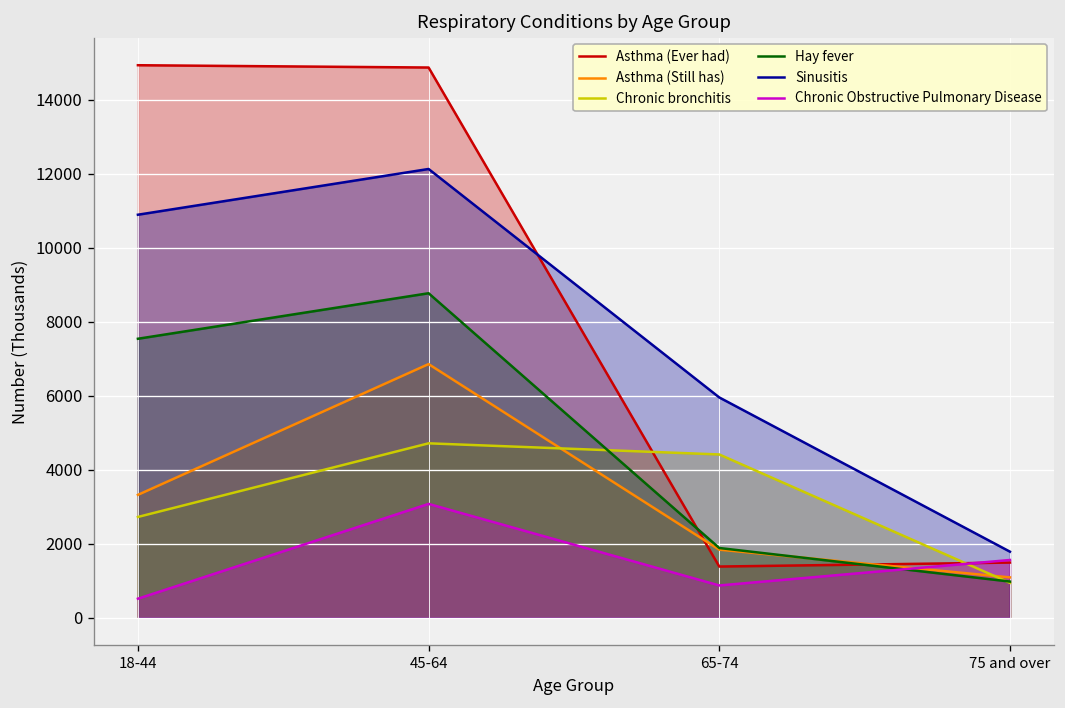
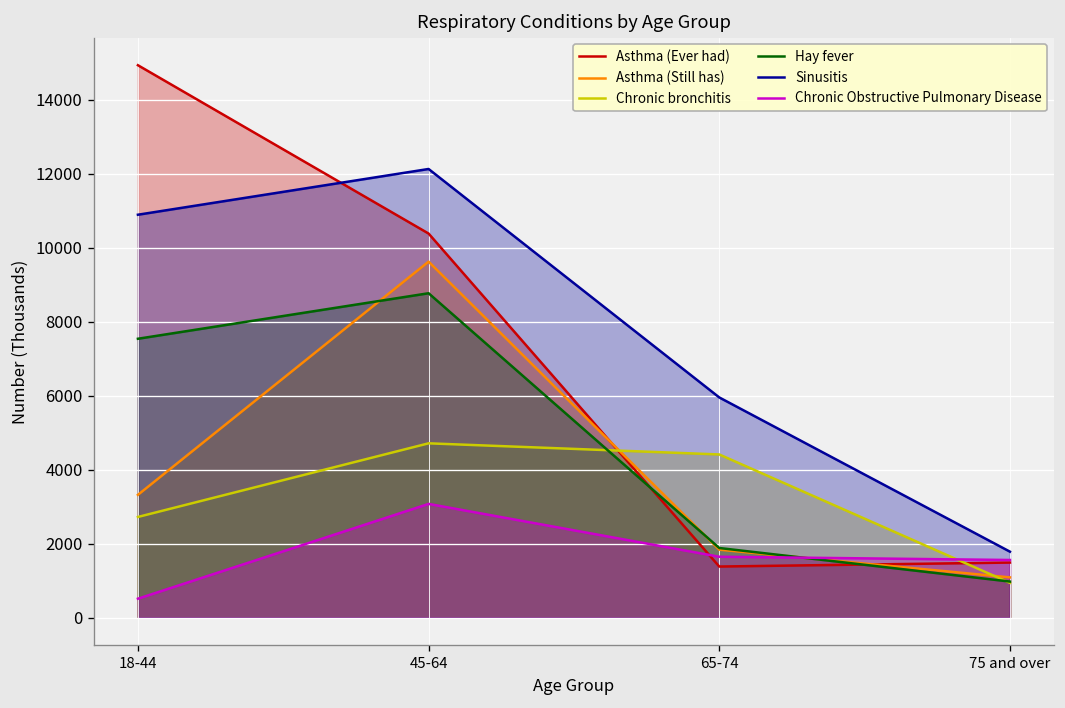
  {
    "Asthma (Ever had)": {
      "18-44": 14900,
-     "45-64": 14900,
+     "45-64": 10400,
      "65-74": 1400
    },
    "Asthma (Still has)": {
      "18-44": 3300,
-     "45-64": 6900,
+     "45-64": 9600,
      "75 and over": 1100
    },
    "Chronic bronchitis": {
      "18-44": 2700,
      "45-64": 4700,
      "65-74": 4400
    },
    "Hay fever": {
      "18-44": 7500,
      "45-64": 8800
    },
    "Sinusitis": {
      "18-44": 10900,
      "45-64": 12100,
      "65-74": 6000,
      "75 and over": 1800
    },
    "Chronic Obstructive Pulmonary Disease": {
      "18-44": 500,
      "45-64": 3100,
-     "65-74": 900
+     "65-74": 1600
    }
  }
